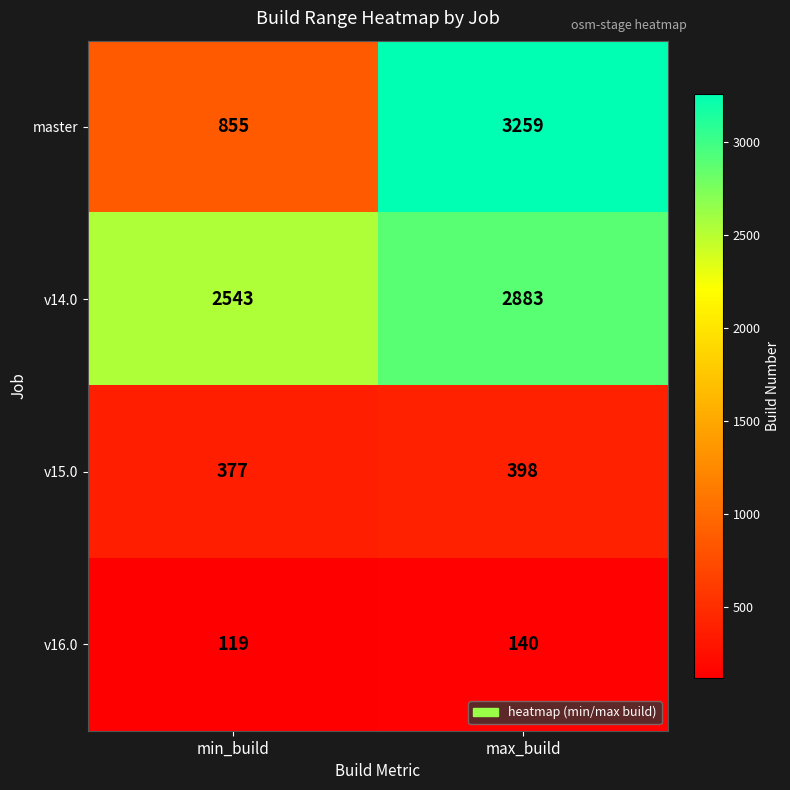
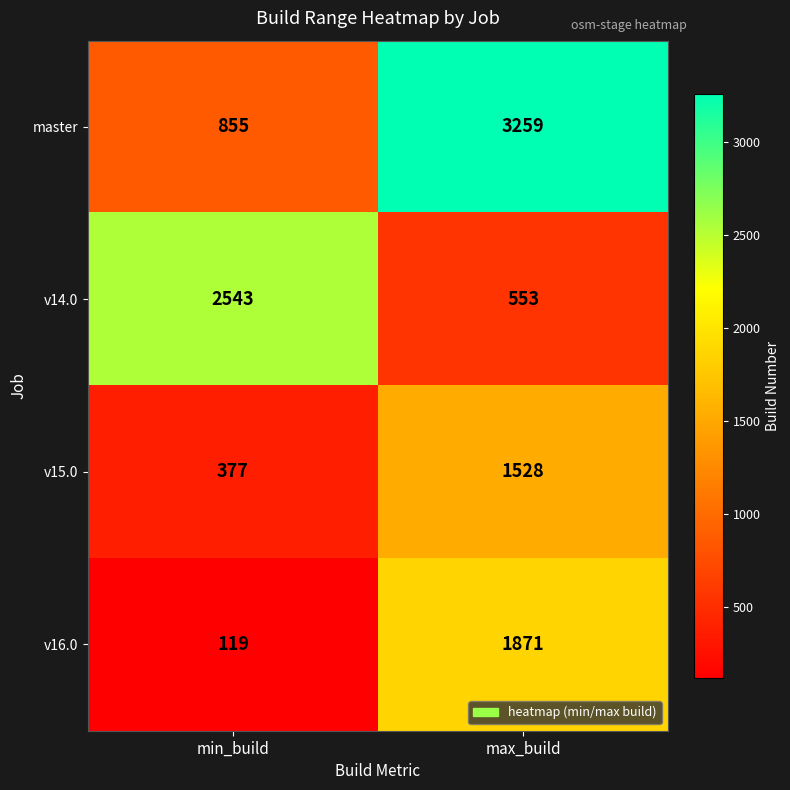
  {
    "master": {
      "min_build": 855,
      "max_build": 3259
    },
    "v14.0": {
      "min_build": 2543,
-     "max_build": 2883
+     "max_build": 553
    },
    "v15.0": {
      "min_build": 377,
-     "max_build": 398
+     "max_build": 1528
    },
    "v16.0": {
      "min_build": 119,
-     "max_build": 140
+     "max_build": 1871
    }
  }
